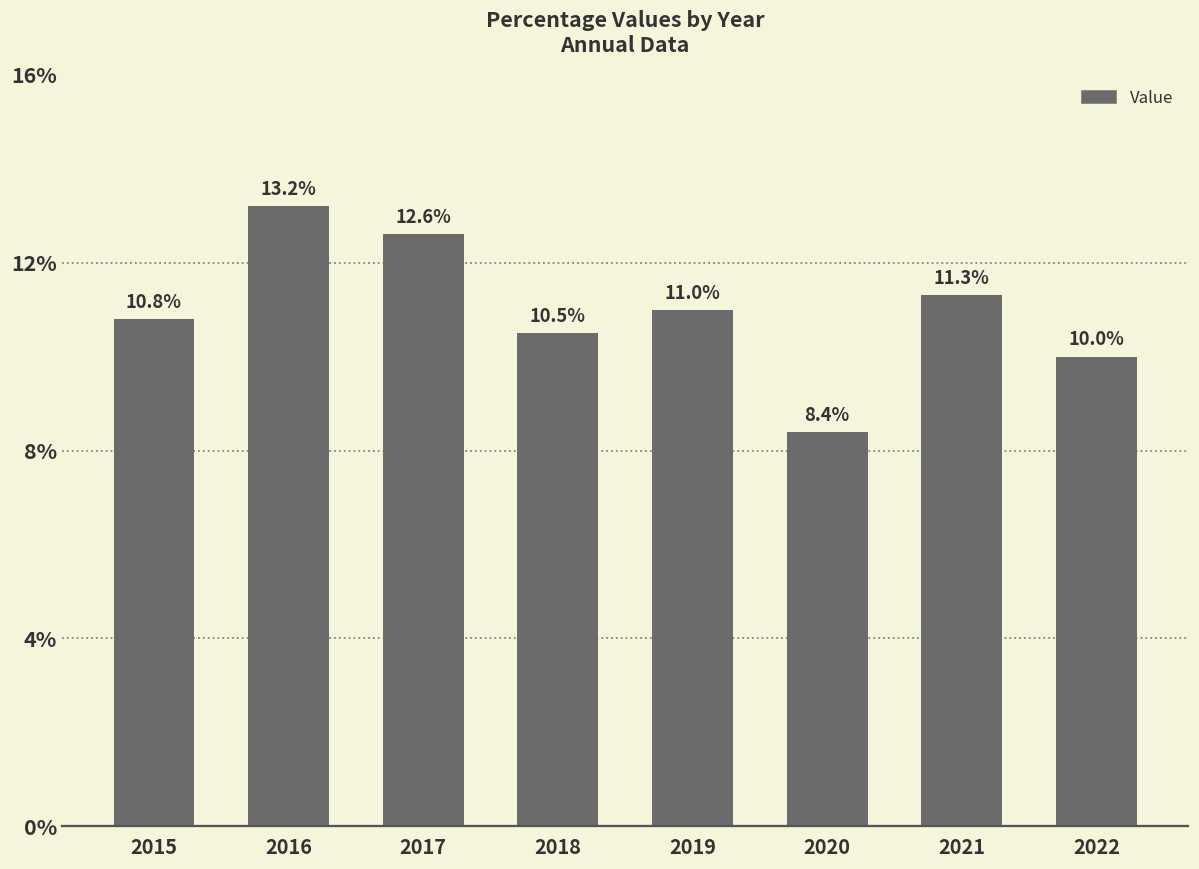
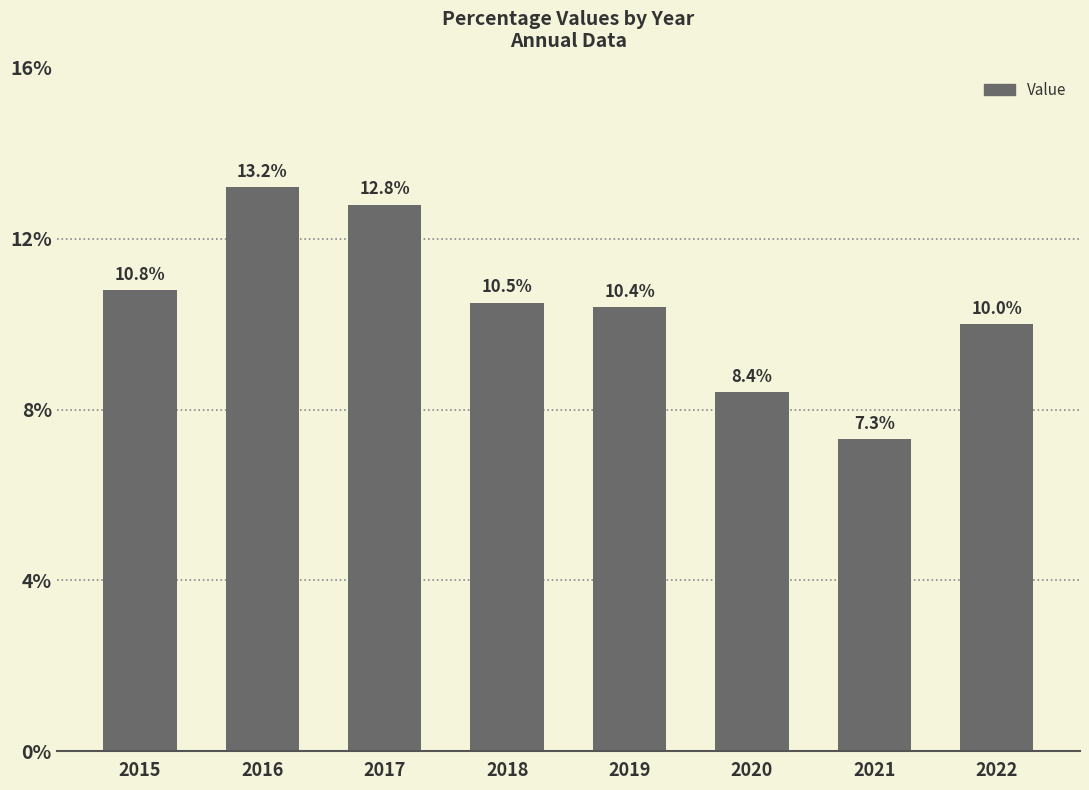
  {
    "2015": "10.8%",
    "2016": "13.2%",
-   "2017": "12.6%",
+   "2017": "12.8%",
    "2018": "10.5%",
-   "2019": "11.0%",
+   "2019": "10.4%",
    "2020": "8.4%",
-   "2021": "11.3%",
+   "2021": "7.3%",
    "2022": "10.0%"
  }
